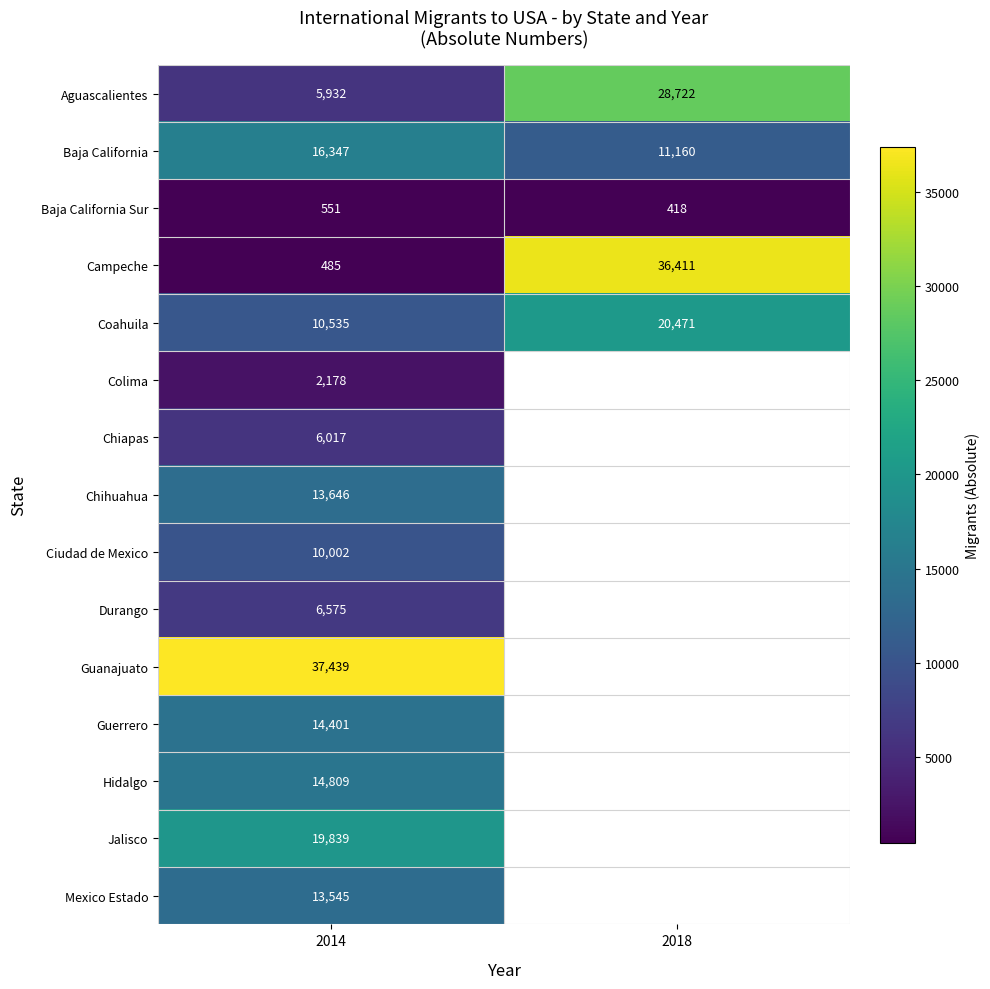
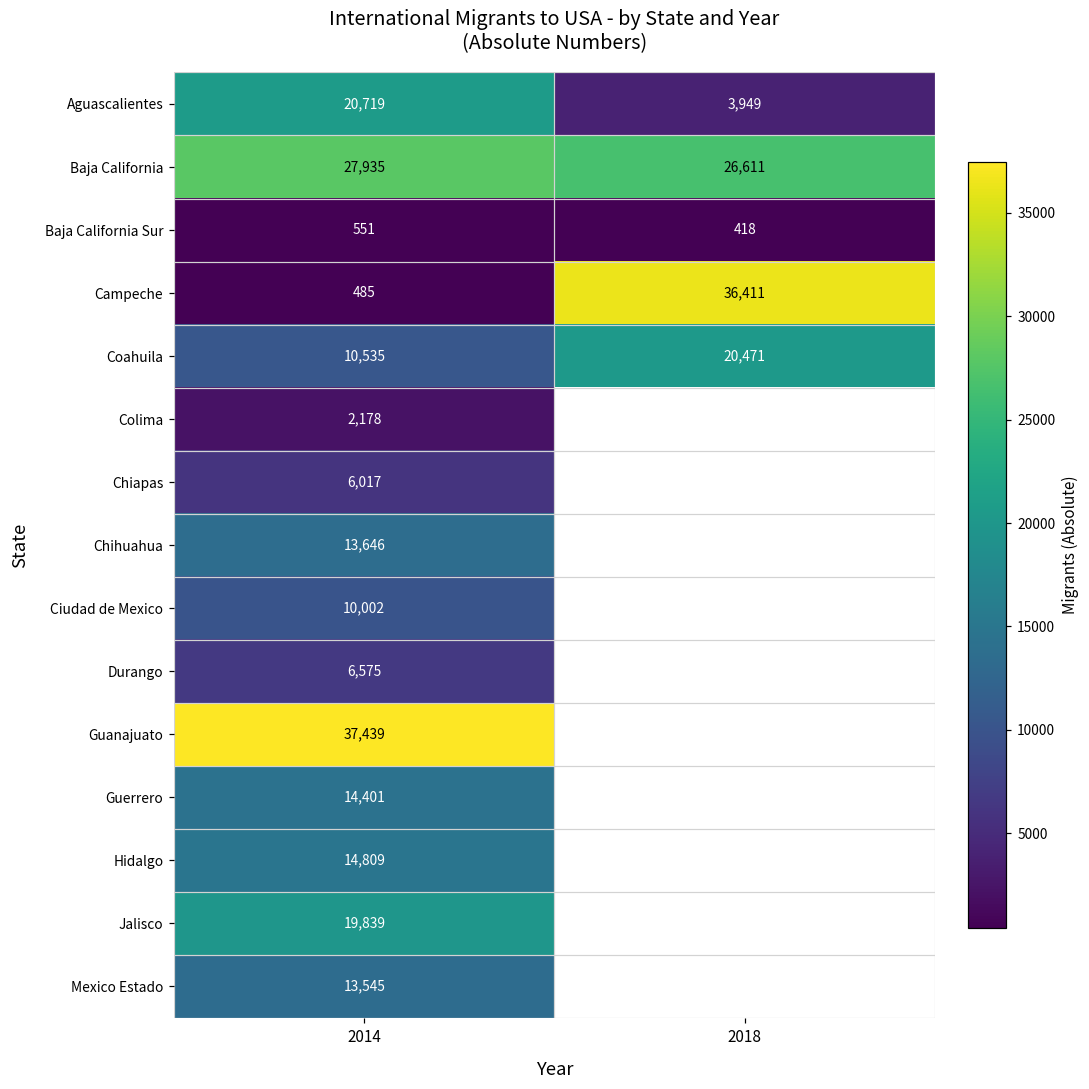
  {
    "Aguascalientes": {
-     "2014": "5,932",
-     "2018": "28,722"
+     "2014": "20,719",
+     "2018": "3,949"
    },
    "Baja California": {
-     "2014": "16,347",
-     "2018": "11,160"
+     "2014": "27,935",
+     "2018": "26,611"
    },
    "Baja California Sur": {
      "2014": "551",
      "2018": "418"
    },
    "Campeche": {
      "2014": "485",
      "2018": "36,411"
    },
    "Coahuila": {
      "2014": "10,535",
      "2018": "20,471"
    },
    "Colima": {
      "2014": "2,178"
    },
    "Chiapas": {
      "2014": "6,017"
    },
    "Chihuahua": {
      "2014": "13,646"
    },
    "Ciudad de Mexico": {
      "2014": "10,002"
    },
    "Durango": {
      "2014": "6,575"
    },
    "Guanajuato": {
      "2014": "37,439"
    },
    "Guerrero": {
      "2014": "14,401"
    },
    "Hidalgo": {
      "2014": "14,809"
    },
    "Jalisco": {
      "2014": "19,839"
    },
    "Mexico Estado": {
      "2014": "13,545"
    }
  }
